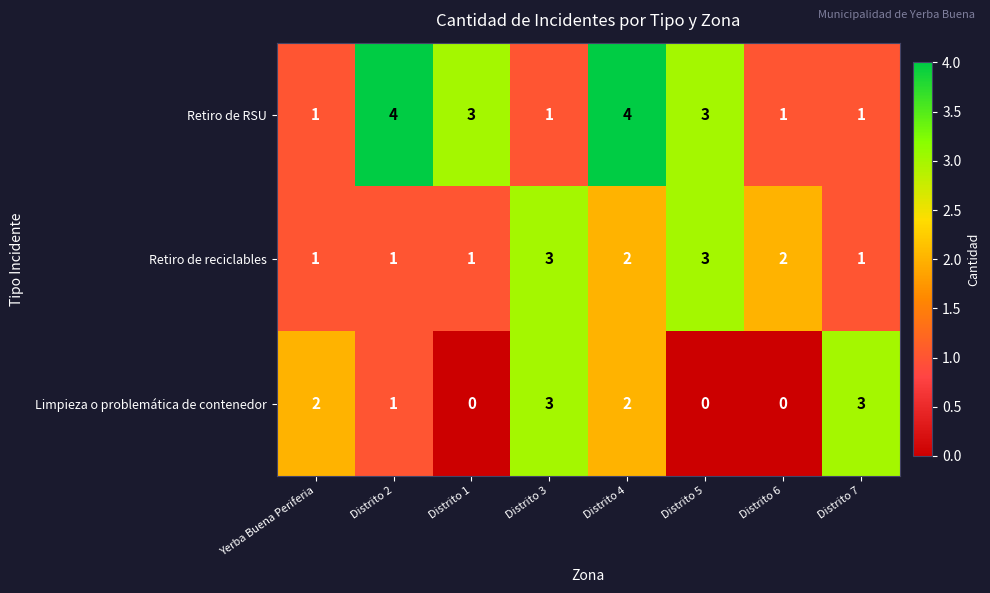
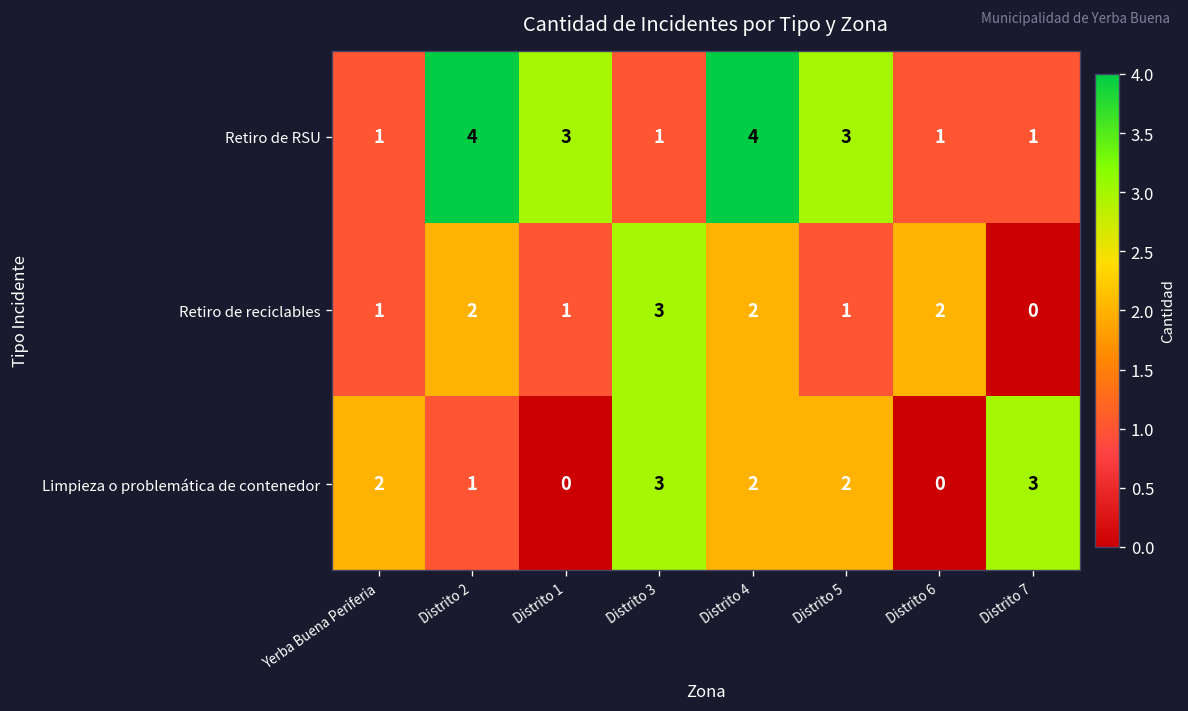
  {
    "Retiro de RSU": {
      "Yerba Buena Periferia": 1,
      "Distrito 2": 4,
      "Distrito 1": 3,
      "Distrito 3": 1,
      "Distrito 4": 4,
      "Distrito 5": 3,
      "Distrito 6": 1,
      "Distrito 7": 1
    },
    "Retiro de reciclables": {
      "Yerba Buena Periferia": 1,
-     "Distrito 2": 1,
+     "Distrito 2": 2,
      "Distrito 1": 1,
      "Distrito 3": 3,
      "Distrito 4": 2,
-     "Distrito 5": 3,
+     "Distrito 5": 1,
      "Distrito 6": 2,
-     "Distrito 7": 1
+     "Distrito 7": 0
    },
    "Limpieza o problemática de contenedor": {
      "Yerba Buena Periferia": 2,
      "Distrito 2": 1,
      "Distrito 1": 0,
      "Distrito 3": 3,
      "Distrito 4": 2,
-     "Distrito 5": 0,
+     "Distrito 5": 2,
      "Distrito 6": 0,
      "Distrito 7": 3
    }
  }
